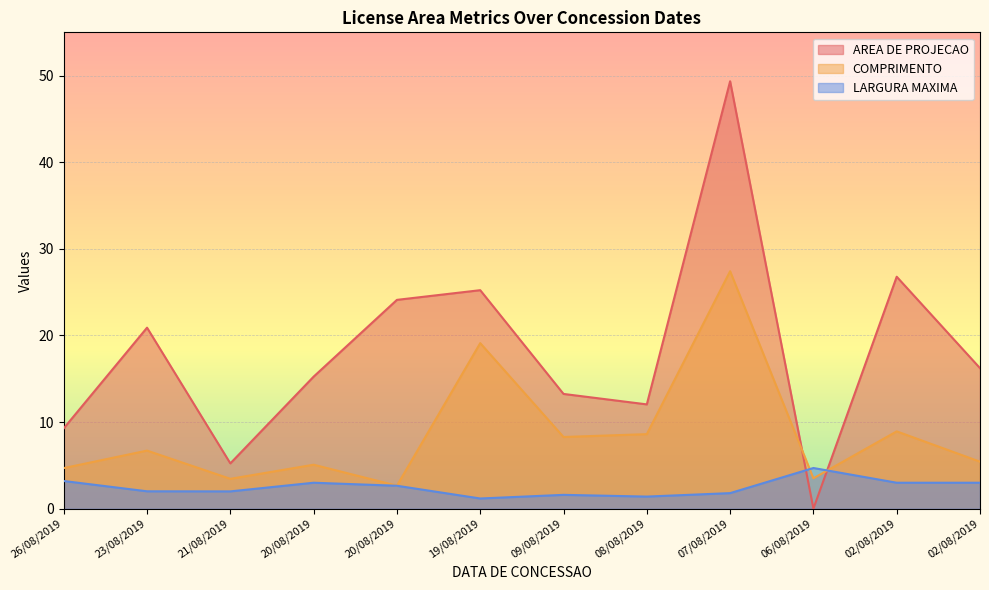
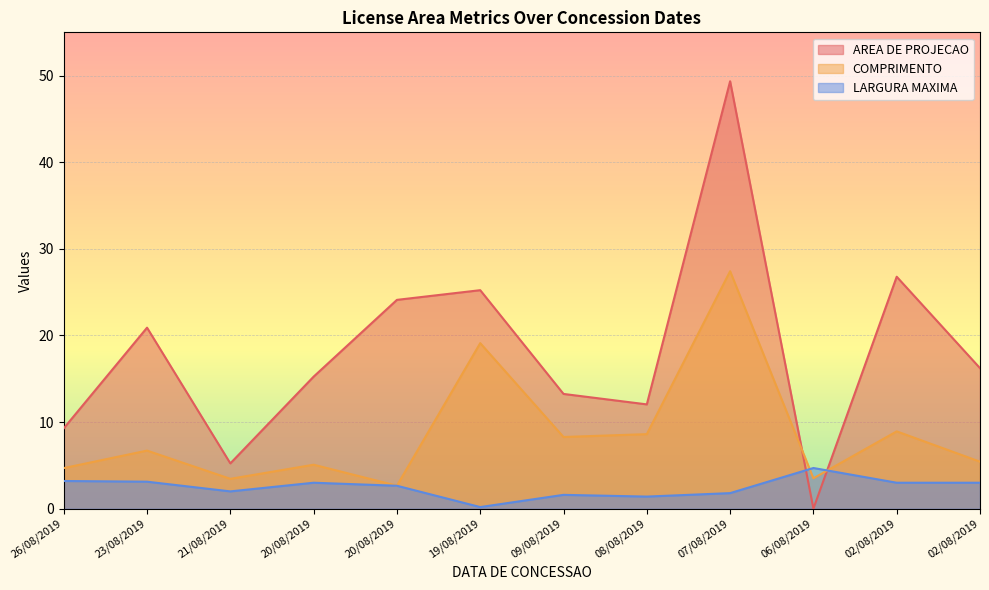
  {
    "LARGURA MAXIMA": {
      "26/08/2019": 3,
-     "23/08/2019": 2,
+     "23/08/2019": 3,
      "21/08/2019": 2,
-     "19/08/2019": 1,
+     "19/08/2019": 0,
      "09/08/2019": 2,
      "08/08/2019": 1,
      "07/08/2019": 2,
      "06/08/2019": 5
    }
  }
